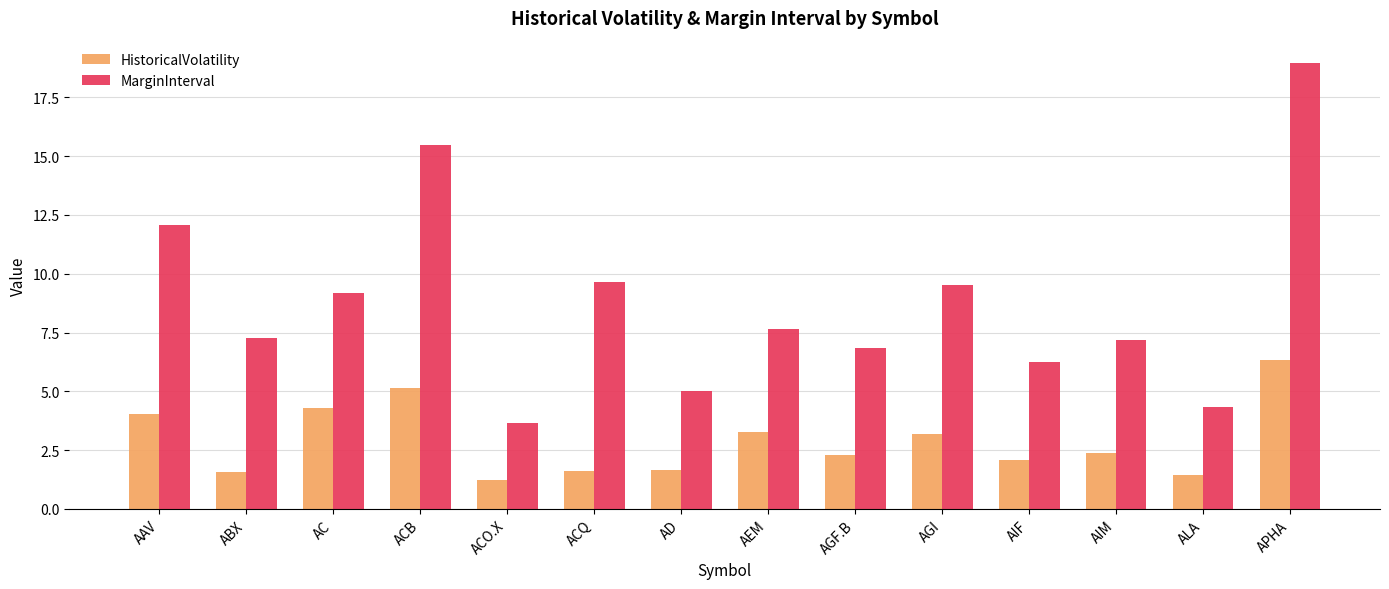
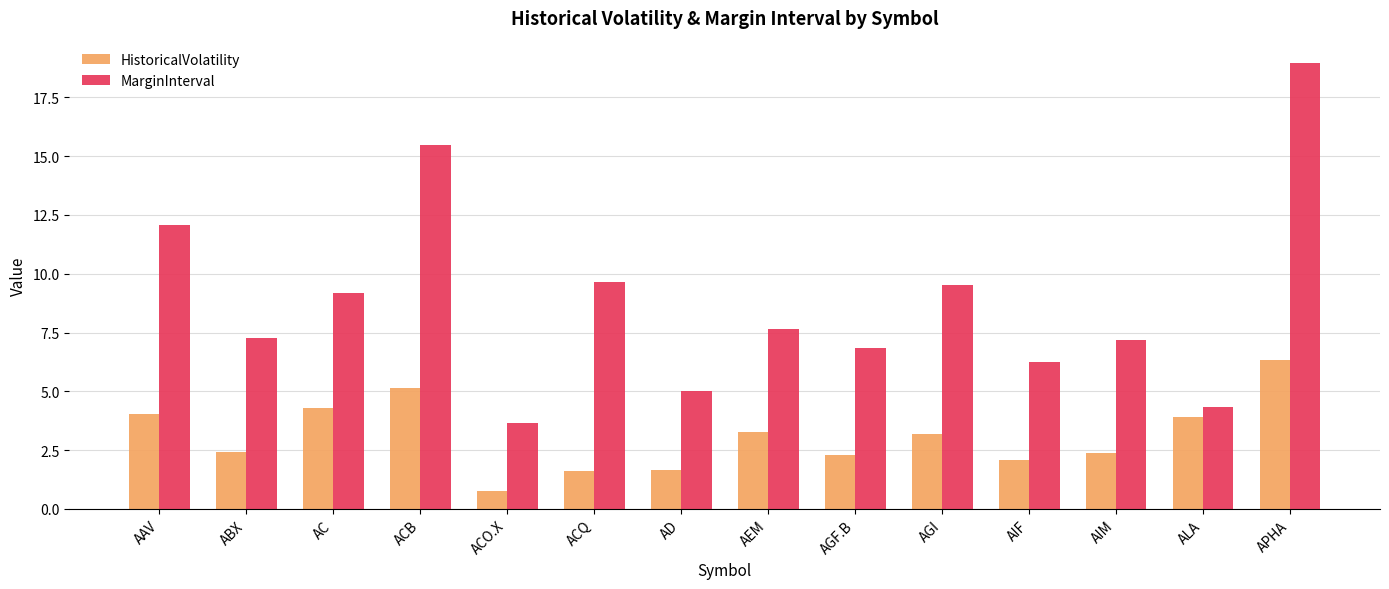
  {
    "HistoricalVolatility": {
      "AAV": 4.0,
-     "ABX": 1.6,
+     "ABX": 2.4,
      "AC": 4.3,
      "ACB": 5.2,
-     "ACO.X": 1.2,
+     "ACO.X": 0.8,
      "ACQ": 1.6,
      "AD": 1.7,
      "AEM": 3.3,
      "AGF.B": 2.3,
      "AGI": 3.2,
      "AIF": 2.1,
      "AIM": 2.4,
-     "ALA": 1.4,
+     "ALA": 3.9,
      "APHA": 6.3
    },
    "MarginInterval": {
      "AAV": 12.1,
      "ABX": 7.3,
      "AC": 9.2,
      "ACB": 15.5,
      "ACO.X": 3.7,
      "ACQ": 9.6,
      "AD": 5.0,
      "AEM": 7.6,
      "AGF.B": 6.9,
      "AGI": 9.5,
      "AIF": 6.2,
      "AIM": 7.2,
      "ALA": 4.3,
      "APHA": 19.0
    }
  }
